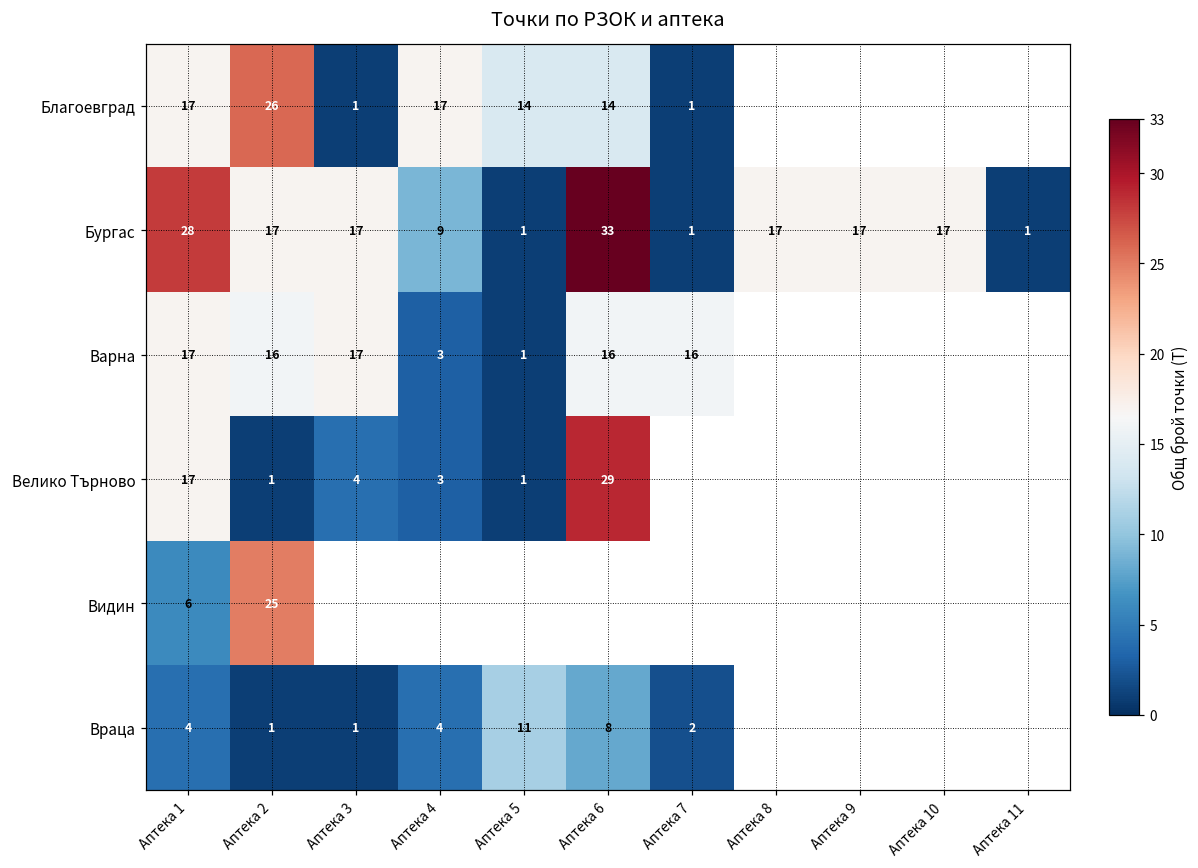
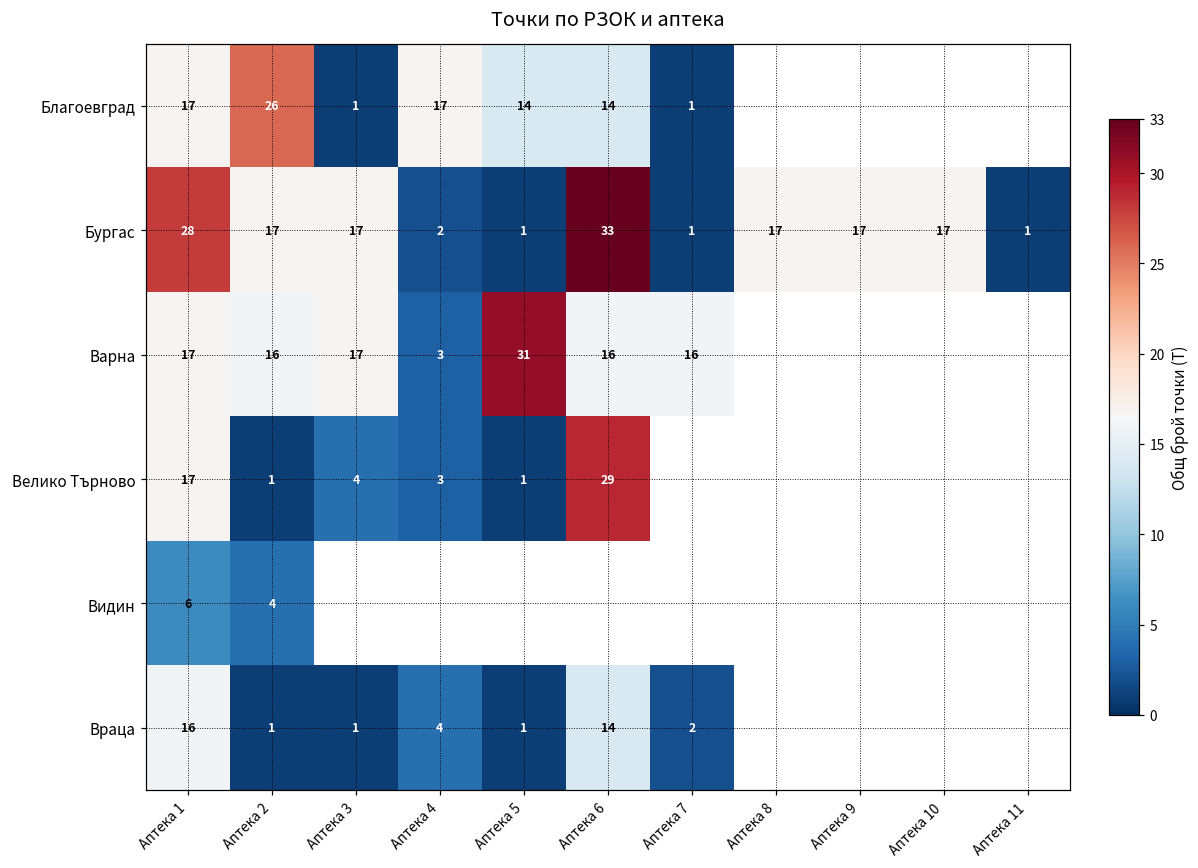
  {
    "Благоевград": {
      "Аптека 1": 17,
      "Аптека 2": 26,
      "Аптека 3": 1,
      "Аптека 4": 17,
      "Аптека 5": 14,
      "Аптека 6": 14,
      "Аптека 7": 1
    },
    "Бургас": {
      "Аптека 1": 28,
      "Аптека 2": 17,
      "Аптека 3": 17,
-     "Аптека 4": 9,
+     "Аптека 4": 2,
      "Аптека 5": 1,
      "Аптека 6": 33,
      "Аптека 7": 1,
      "Аптека 8": 17,
      "Аптека 9": 17,
      "Аптека 10": 17,
      "Аптека 11": 1
    },
    "Варна": {
      "Аптека 1": 17,
      "Аптека 2": 16,
      "Аптека 3": 17,
      "Аптека 4": 3,
-     "Аптека 5": 1,
+     "Аптека 5": 31,
      "Аптека 6": 16,
      "Аптека 7": 16
    },
    "Велико Търново": {
      "Аптека 1": 17,
      "Аптека 2": 1,
      "Аптека 3": 4,
      "Аптека 4": 3,
      "Аптека 5": 1,
      "Аптека 6": 29
    },
    "Видин": {
      "Аптека 1": 6,
-     "Аптека 2": 25
+     "Аптека 2": 4
    },
    "Враца": {
-     "Аптека 1": 4,
+     "Аптека 1": 16,
      "Аптека 2": 1,
      "Аптека 3": 1,
      "Аптека 4": 4,
-     "Аптека 5": 11,
-     "Аптека 6": 8,
+     "Аптека 5": 1,
+     "Аптека 6": 14,
      "Аптека 7": 2
    }
  }
